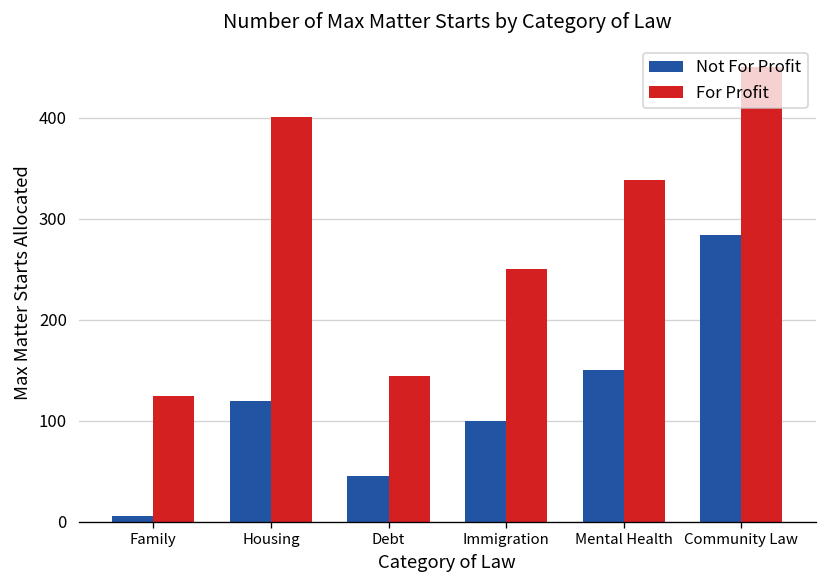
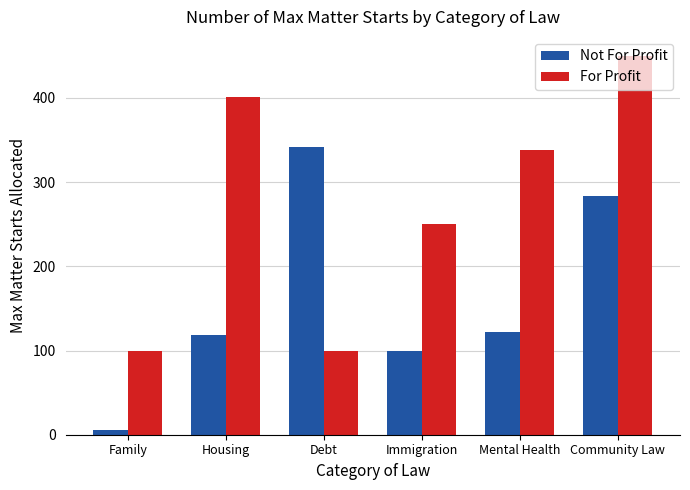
  {
    "Not For Profit": {
      "Family": 10,
      "Housing": 120,
-     "Debt": 50,
+     "Debt": 340,
      "Immigration": 100,
-     "Mental Health": 150,
+     "Mental Health": 120,
      "Community Law": 280
    },
    "For Profit": {
-     "Family": 120,
+     "Family": 100,
      "Housing": 400,
-     "Debt": 140,
+     "Debt": 100,
      "Immigration": 250,
      "Mental Health": 340
    }
  }
